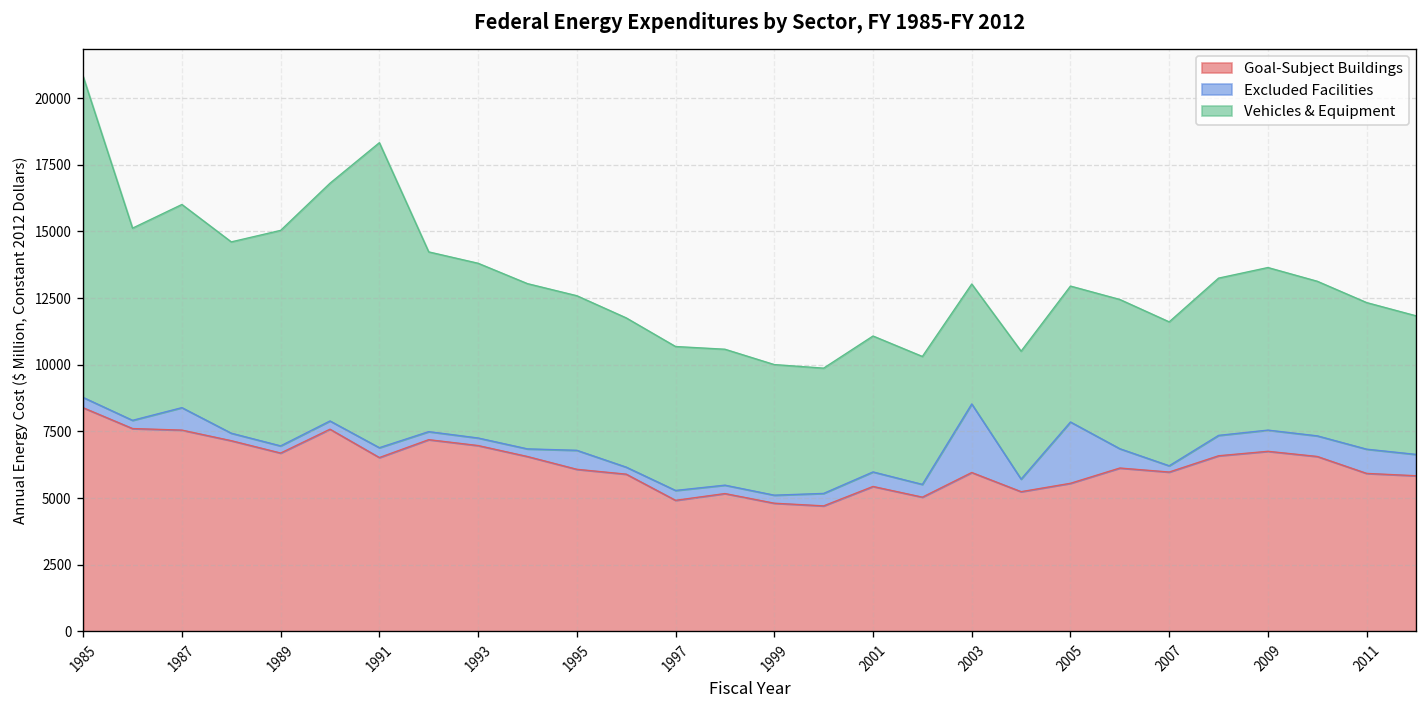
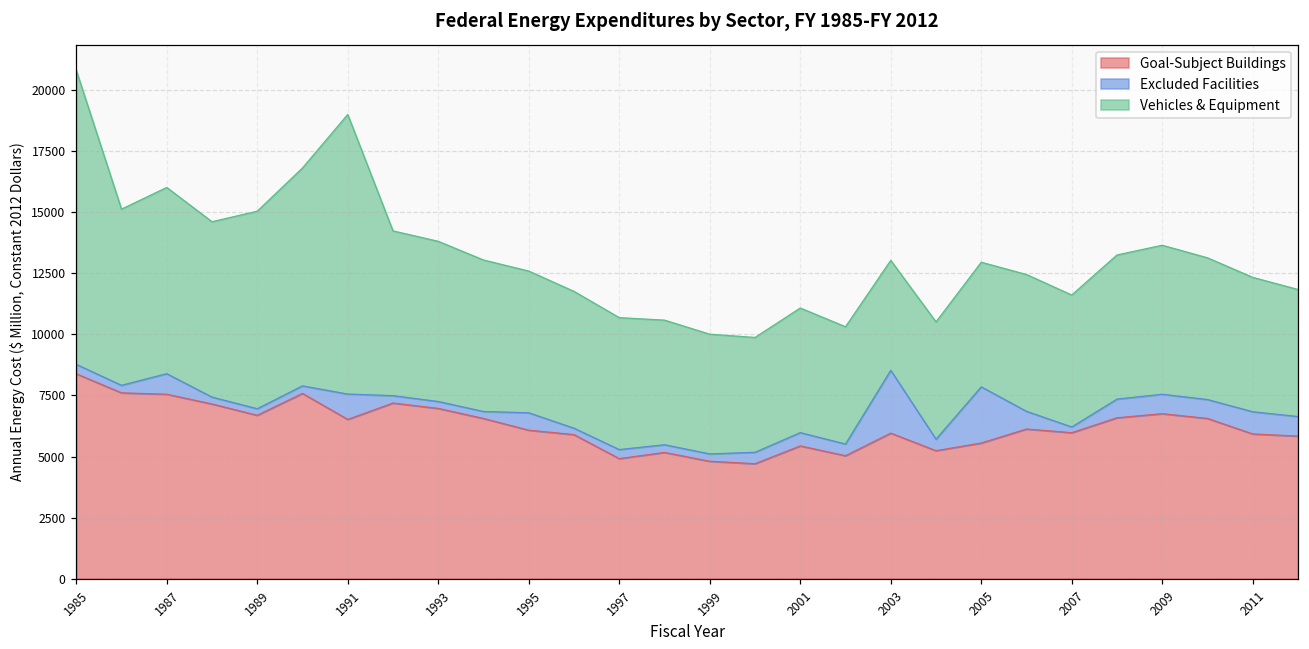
  {
    "Goal-Subject Buildings": {
      "1985": 8400,
      "1987": 7500,
      "1989": 6700,
      "1991": 6500,
      "1993": 7000,
      "1995": 6100,
      "1997": 4900,
      "1999": 4800,
      "2001": 5400,
      "2003": 6000,
      "2005": 5600,
      "2007": 6000,
      "2009": 6800,
      "2011": 5900
    },
    "Excluded Facilities": {
      "1985": 400,
      "1987": 800,
      "1989": 300,
-     "1991": 400,
+     "1991": 1000,
      "1993": 300,
      "1995": 700,
      "1997": 400,
      "1999": 300,
      "2001": 500,
      "2003": 2600,
      "2005": 2300,
      "2007": 200,
      "2009": 800,
      "2011": 900
    },
    "Vehicles & Equipment": {
      "1985": 12000,
      "1987": 7600,
      "1989": 8100,
      "1991": 11400,
      "1993": 6600,
      "1995": 5800,
      "1997": 5400,
      "1999": 4900,
      "2001": 5100,
      "2003": 4500,
      "2005": 5100,
      "2007": 5400,
      "2009": 6100,
      "2011": 5500
    }
  }
